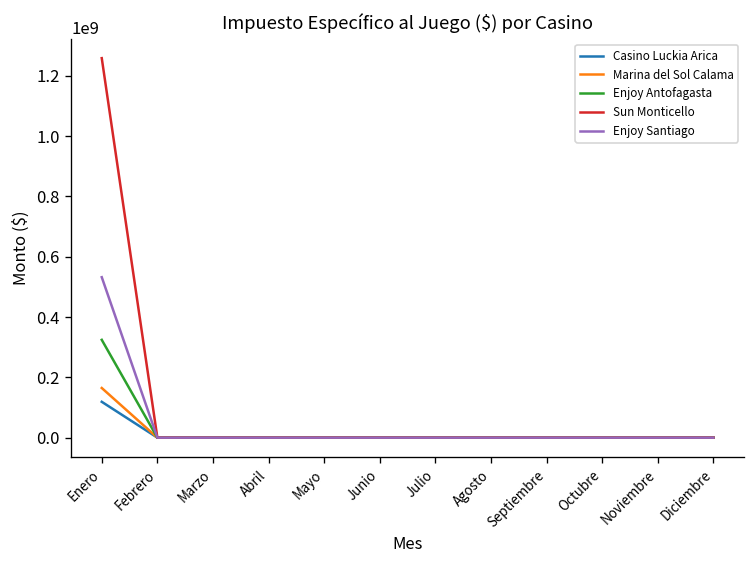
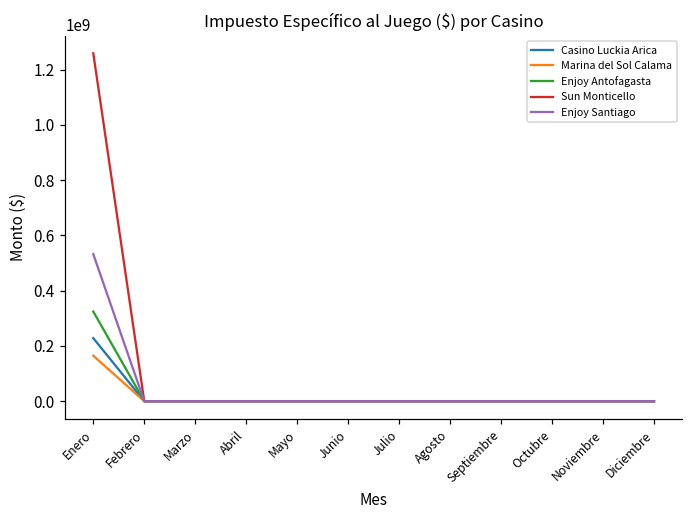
  {
    "Casino Luckia Arica": {
-     "Enero": 120000000
+     "Enero": 230000000
    },
    "Marina del Sol Calama": {
      "Enero": 160000000
    },
    "Enjoy Antofagasta": {
      "Enero": 320000000
    },
    "Sun Monticello": {
      "Enero": 1260000000
    },
    "Enjoy Santiago": {
      "Enero": 530000000
    }
  }
